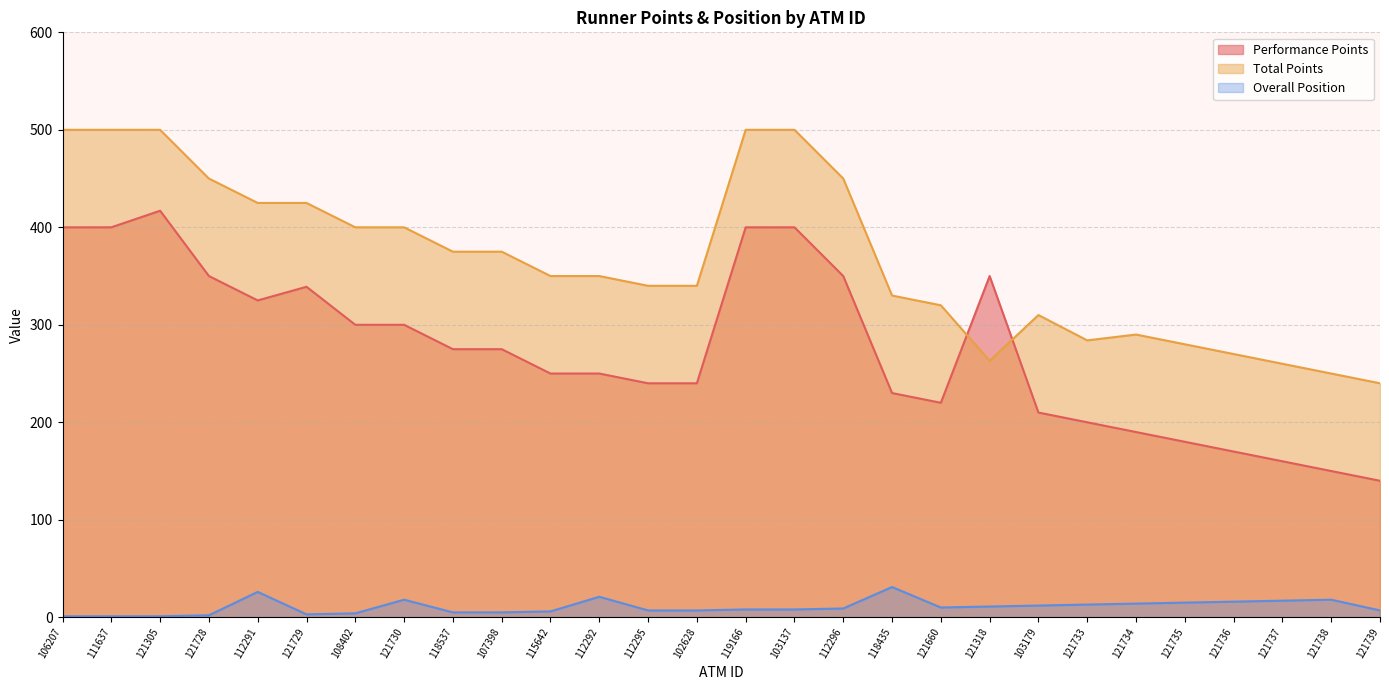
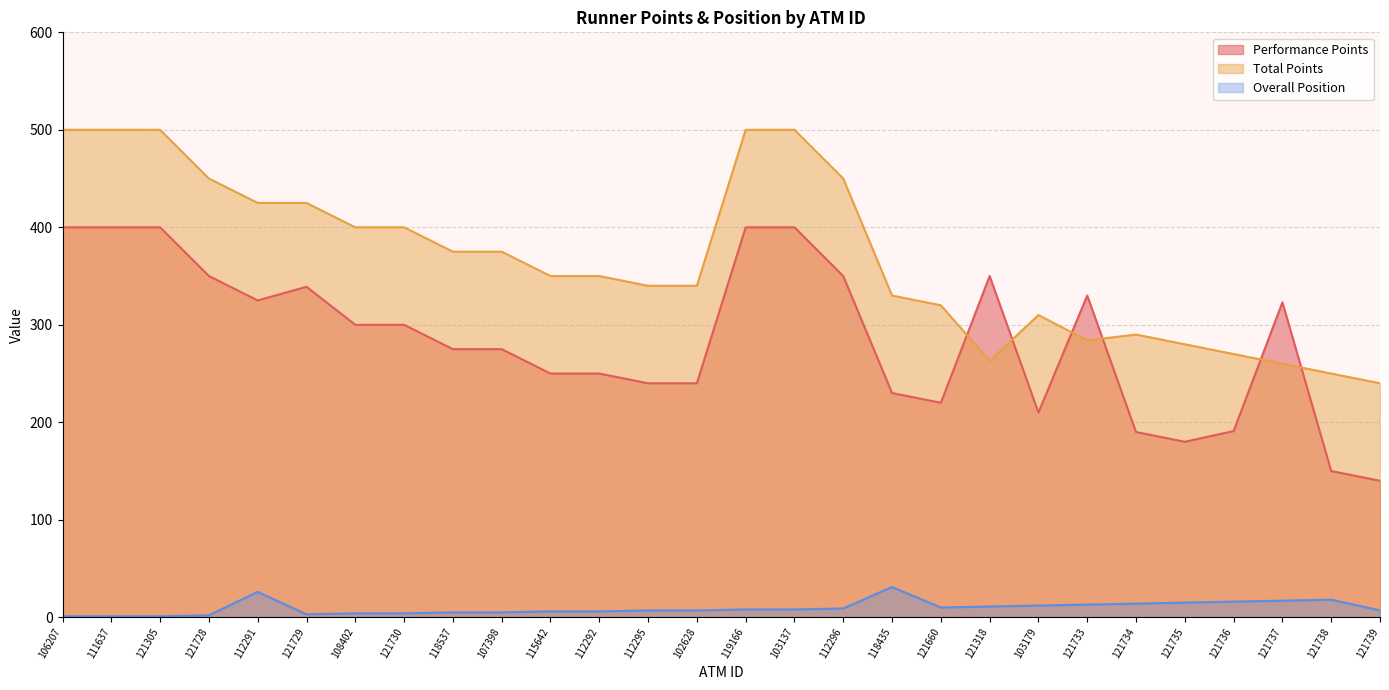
  {
    "Performance Points": {
      "106207": 400,
      "111637": 400,
-     "121305": 420,
+     "121305": 400,
      "121728": 350,
      "112291": 330,
      "121729": 340,
      "108402": 300,
      "121730": 300,
      "118537": 280,
      "107398": 280,
      "115642": 250,
      "112292": 250,
      "112295": 240,
      "102628": 240,
      "119166": 400,
      "103137": 400,
      "112296": 350,
      "118435": 230,
      "121660": 220,
      "121318": 350,
      "103179": 210,
-     "121733": 200,
+     "121733": 330,
      "121734": 190,
      "121735": 180,
-     "121736": 170,
-     "121737": 160,
+     "121736": 190,
+     "121737": 320,
      "121738": 150,
      "121739": 140
    },
    "Total Points": {
      "106207": 500,
      "111637": 500,
      "121305": 500,
      "121728": 450,
      "112291": 430,
      "121729": 430,
      "108402": 400,
      "121730": 400,
      "118537": 380,
      "107398": 380,
      "115642": 350,
      "112292": 350,
      "112295": 340,
      "102628": 340,
      "119166": 500,
      "103137": 500,
      "112296": 450,
      "118435": 330,
      "121660": 320,
      "121318": 260,
      "103179": 310,
      "121733": 280,
      "121734": 290,
      "121735": 280,
      "121736": 270,
      "121737": 260,
      "121738": 250,
      "121739": 240
    },
    "Overall Position": {
      "106207": 0,
      "111637": 0,
      "121305": 0,
      "121728": 0,
      "112291": 30,
      "121729": 0,
      "108402": 0,
-     "121730": 20,
+     "121730": 0,
      "118537": 10,
      "107398": 10,
      "115642": 10,
-     "112292": 20,
+     "112292": 10,
      "112295": 10,
      "102628": 10,
      "119166": 10,
      "103137": 10,
      "112296": 10,
      "118435": 30,
      "121660": 10,
      "121318": 10,
      "103179": 10,
      "121733": 10,
      "121734": 10,
      "121735": 20,
      "121736": 20,
      "121737": 20,
      "121738": 20,
      "121739": 10
    }
  }
